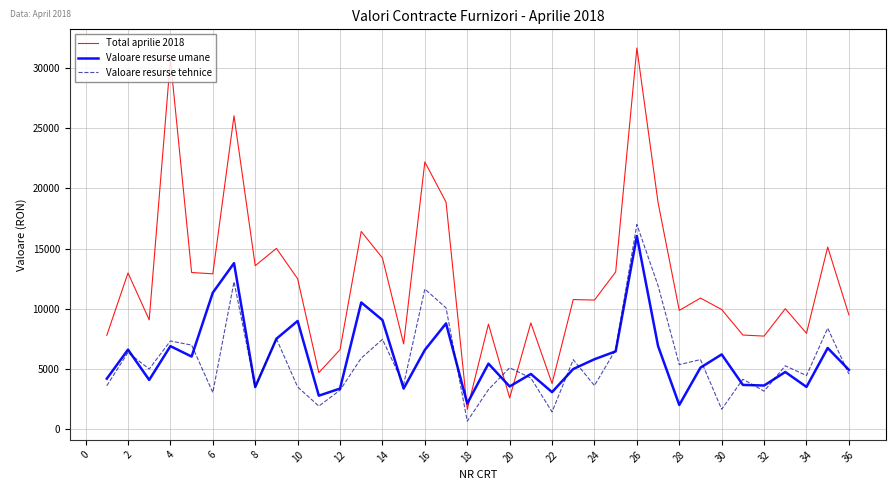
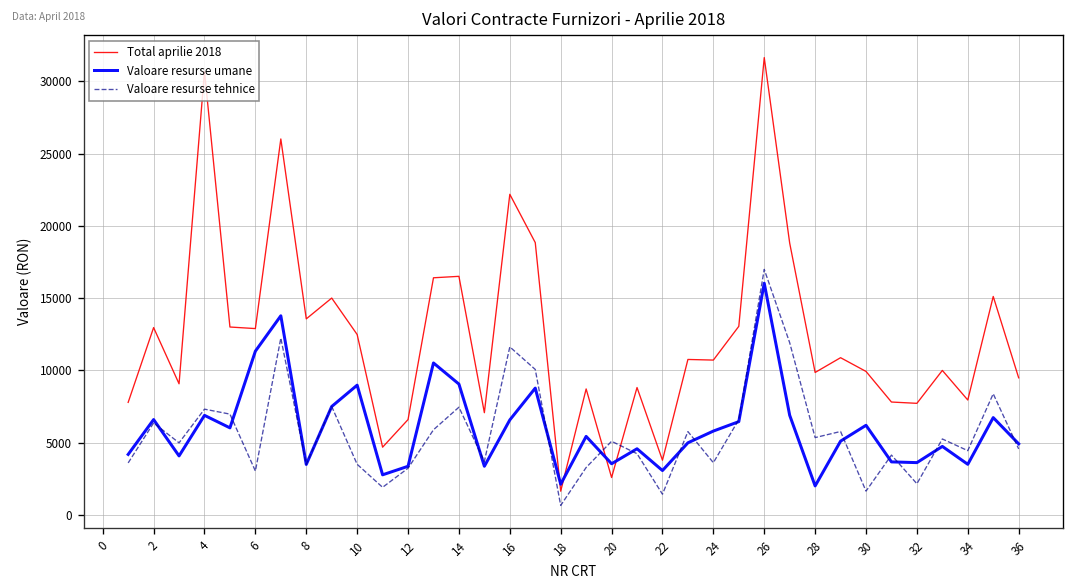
  {
    "Total aprilie 2018": {
      "2": 13000,
      "6": 12900,
      "8": 13600,
      "10": 12500,
      "12": 6600,
-     "14": 14200,
+     "14": 16500,
      "16": 22200,
      "18": 1600,
      "20": 2600,
      "22": 3800,
      "24": 10700,
      "26": 31700,
      "28": 9900,
      "30": 9900,
      "32": 7700,
      "34": 8000,
      "36": 9500
    },
    "Valoare resurse umane": {
      "2": 6600,
      "4": 6900,
      "6": 11300,
      "10": 9000,
      "14": 9100,
      "16": 6600,
      "18": 2100,
      "20": 3500,
      "22": 3100,
      "24": 5800,
      "26": 16000,
      "28": 2000,
      "30": 6200,
      "32": 3600,
      "34": 3500,
      "36": 4900
    },
    "Valoare resurse tehnice": {
      "2": 6400,
      "4": 7300,
      "6": 3000,
      "10": 3500,
      "14": 7500,
      "16": 11600,
      "18": 700,
      "20": 5100,
      "22": 1400,
      "24": 3600,
      "26": 17000,
      "28": 5400,
      "30": 1600,
-     "32": 3200,
+     "32": 2200,
      "34": 4400,
      "36": 4600
    }
  }
